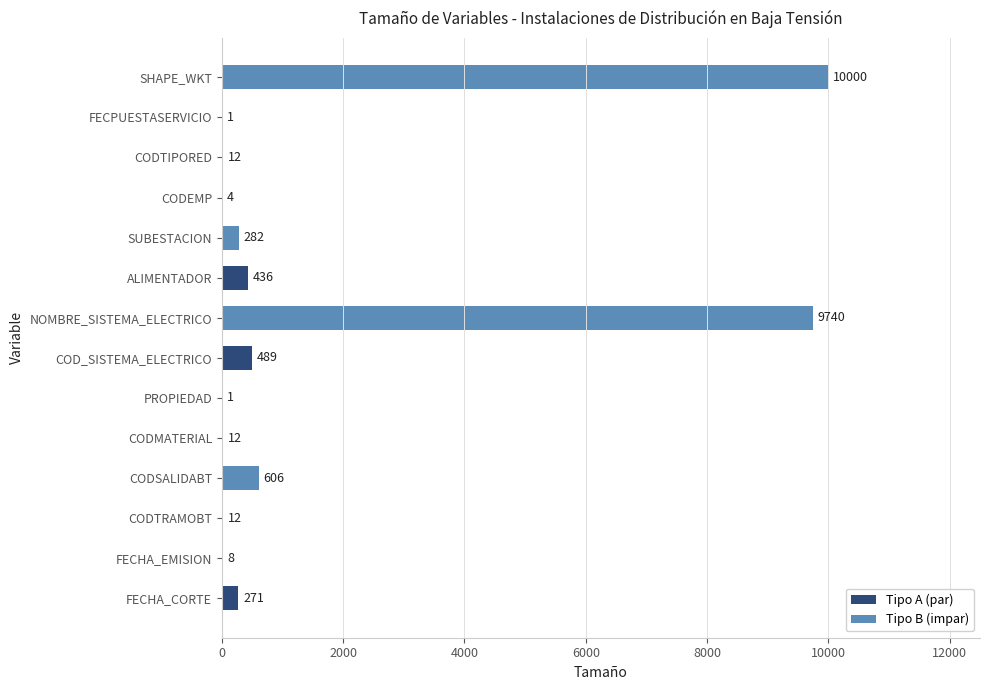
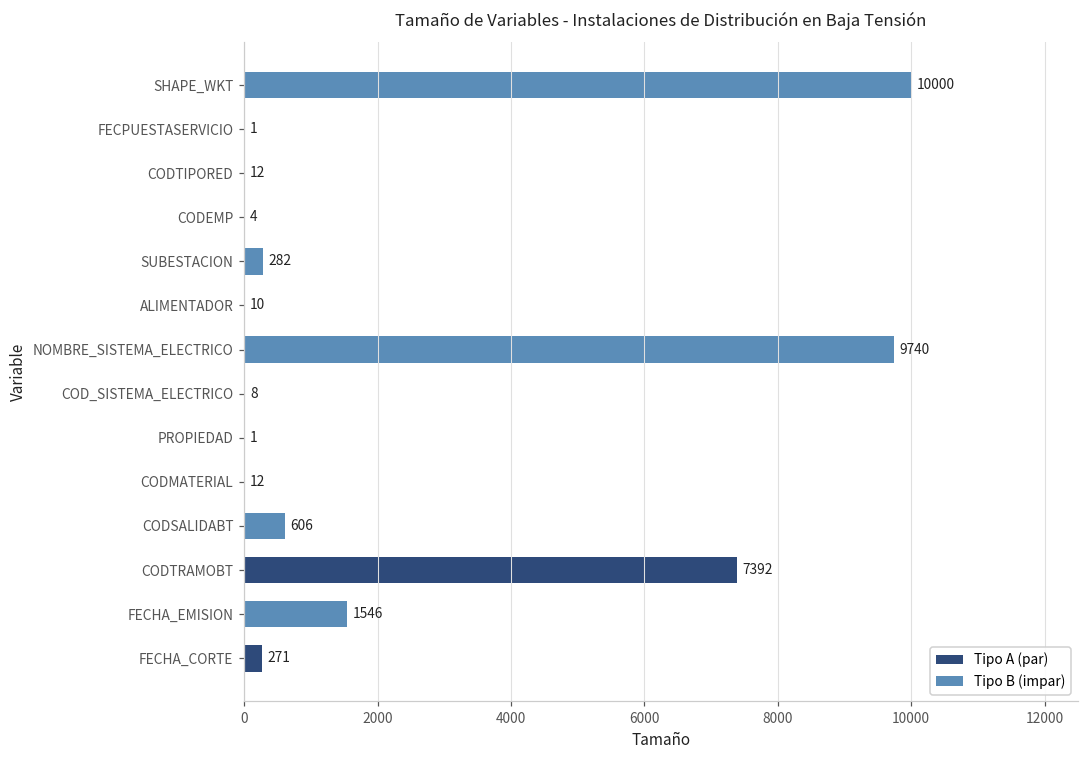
  {
    "SHAPE_WKT": 10000,
    "FECPUESTASERVICIO": 1,
    "CODTIPORED": 12,
    "CODEMP": 4,
    "SUBESTACION": 282,
-   "ALIMENTADOR": 436,
+   "ALIMENTADOR": 10,
    "NOMBRE_SISTEMA_ELECTRICO": 9740,
-   "COD_SISTEMA_ELECTRICO": 489,
+   "COD_SISTEMA_ELECTRICO": 8,
    "PROPIEDAD": 1,
    "CODMATERIAL": 12,
    "CODSALIDABT": 606,
-   "CODTRAMOBT": 12,
-   "FECHA_EMISION": 8,
+   "CODTRAMOBT": 7392,
+   "FECHA_EMISION": 1546,
    "FECHA_CORTE": 271
  }
